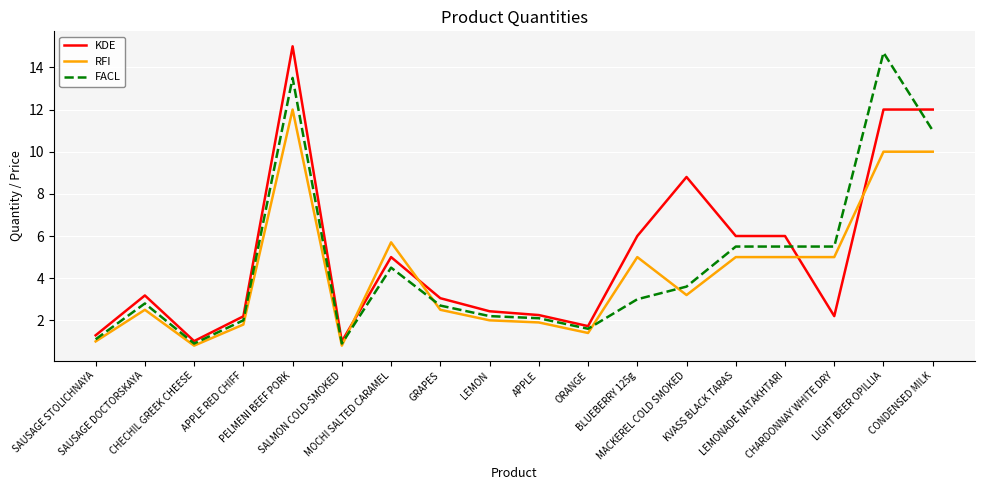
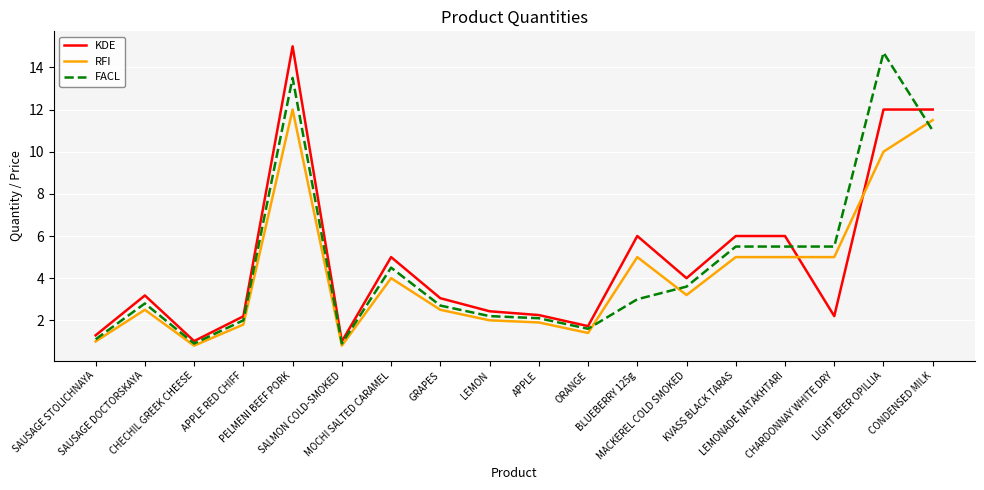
  {
    "KDE": {
      "SAUSAGE STOLICHNAYA": 1.3,
      "SAUSAGE DOCTORSKAYA": 3.2,
      "APPLE RED CHIFF": 2.2,
      "PELMENI BEEF PORK": 15.0,
      "MOCHI SALTED CARAMEL": 5.0,
      "GRAPES": 3.1,
      "LEMON": 2.4,
      "APPLE": 2.3,
      "ORANGE": 1.7,
      "BLUEBERRY 125g": 6.0,
-     "MACKEREL COLD SMOKED": 8.8,
+     "MACKEREL COLD SMOKED": 4.0,
      "KVASS BLACK TARAS": 6.0,
      "LEMONADE NATAKHTARI": 6.0,
      "CHARDONNAY WHITE DRY": 2.2,
      "LIGHT BEER OPILLIA": 12.0,
      "CONDENSED MILK": 12.0
    },
    "RFI": {
      "SAUSAGE DOCTORSKAYA": 2.5,
      "APPLE RED CHIFF": 1.8,
      "PELMENI BEEF PORK": 12.0,
-     "MOCHI SALTED CARAMEL": 5.7,
+     "MOCHI SALTED CARAMEL": 4.0,
      "GRAPES": 2.5,
      "LEMON": 2.0,
      "APPLE": 1.9,
      "ORANGE": 1.4,
      "BLUEBERRY 125g": 5.0,
      "MACKEREL COLD SMOKED": 3.2,
      "KVASS BLACK TARAS": 5.0,
      "LEMONADE NATAKHTARI": 5.0,
      "CHARDONNAY WHITE DRY": 5.0,
      "LIGHT BEER OPILLIA": 10.0,
-     "CONDENSED MILK": 10.0
+     "CONDENSED MILK": 11.5
    },
    "FACL": {
      "SAUSAGE DOCTORSKAYA": 2.8,
      "APPLE RED CHIFF": 2.0,
      "PELMENI BEEF PORK": 13.5,
      "MOCHI SALTED CARAMEL": 4.5,
      "GRAPES": 2.7,
      "LEMON": 2.2,
      "APPLE": 2.1,
      "ORANGE": 1.6,
      "BLUEBERRY 125g": 3.0,
      "MACKEREL COLD SMOKED": 3.6,
      "KVASS BLACK TARAS": 5.5,
      "LEMONADE NATAKHTARI": 5.5,
      "CHARDONNAY WHITE DRY": 5.5,
      "LIGHT BEER OPILLIA": 14.7,
      "CONDENSED MILK": 11.0
    }
  }
